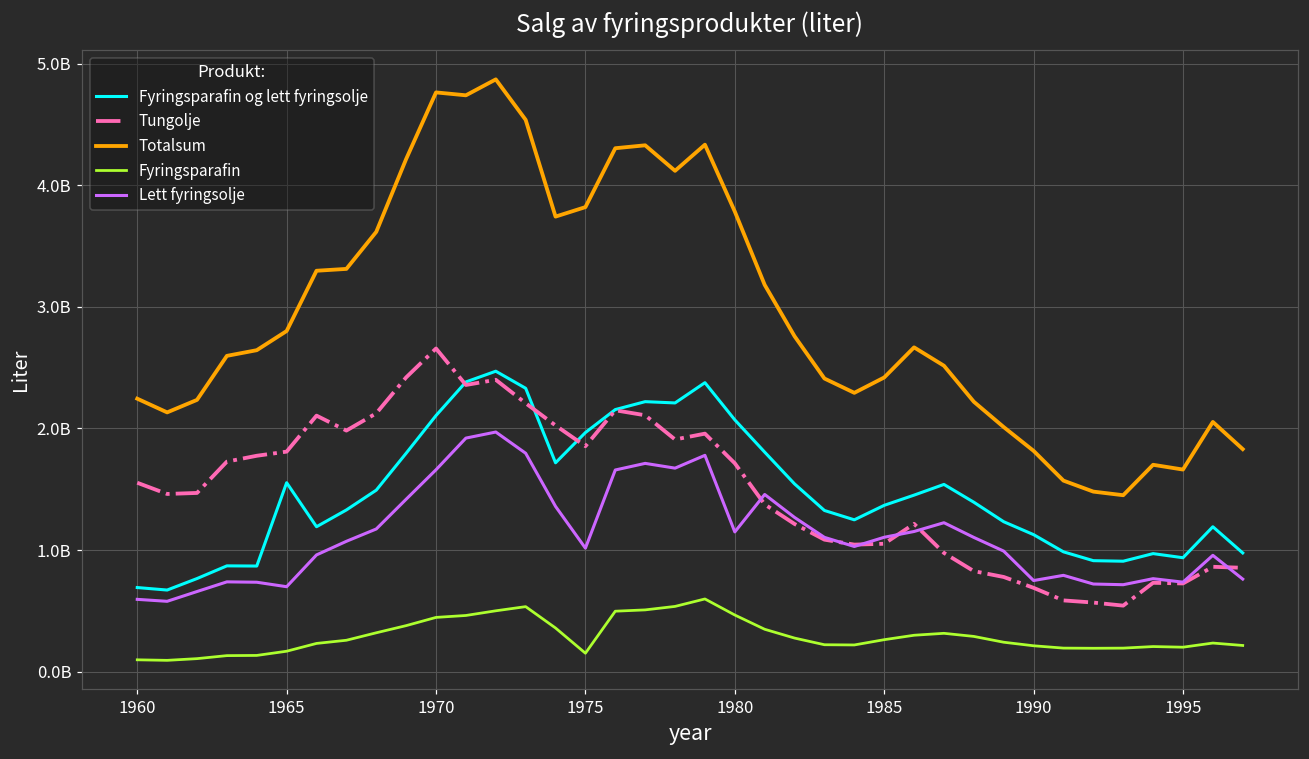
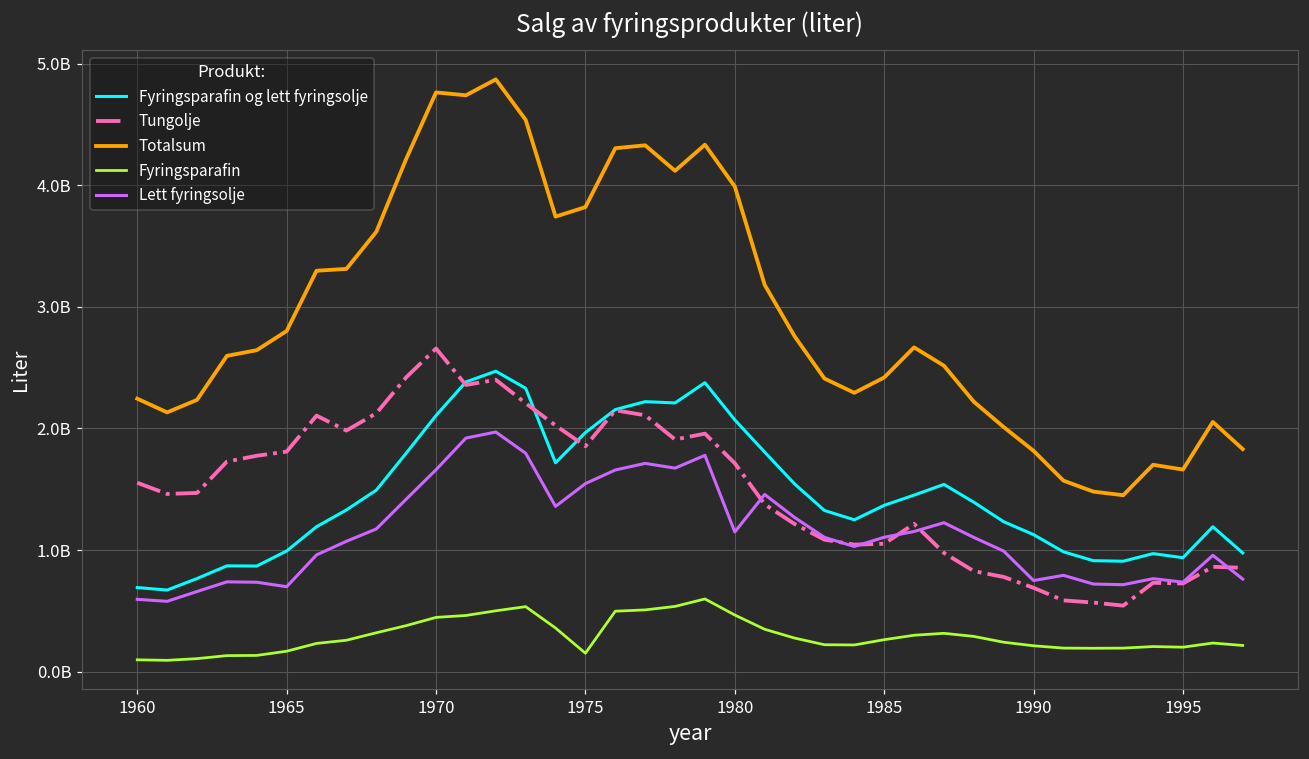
  {
    "Fyringsparafin og lett fyringsolje": {
      "1960": 690000000,
-     "1965": 1550000000,
+     "1965": 990000000,
      "1970": 2110000000,
      "1975": 1970000000,
      "1980": 2070000000,
      "1985": 1370000000,
      "1990": 1130000000,
      "1995": 940000000
    },
    "Tungolje": {
      "1960": 1550000000,
      "1965": 1810000000,
      "1970": 2660000000,
      "1975": 1850000000,
      "1980": 1710000000,
      "1985": 1050000000,
      "1990": 690000000
    },
    "Totalsum": {
      "1960": 2240000000,
      "1965": 2800000000,
      "1970": 4760000000,
      "1975": 3820000000,
-     "1980": 3780000000,
+     "1980": 3990000000,
      "1985": 2420000000,
      "1990": 1820000000,
      "1995": 1660000000
    },
    "Fyringsparafin": {
      "1960": 100000000,
      "1965": 170000000,
      "1970": 450000000,
      "1975": 150000000,
      "1980": 470000000,
      "1985": 260000000,
      "1990": 210000000,
      "1995": 200000000
    },
    "Lett fyringsolje": {
      "1960": 590000000,
      "1965": 700000000,
      "1970": 1660000000,
-     "1975": 1020000000,
+     "1975": 1550000000,
      "1980": 1150000000,
      "1985": 1100000000,
      "1990": 750000000
    }
  }
